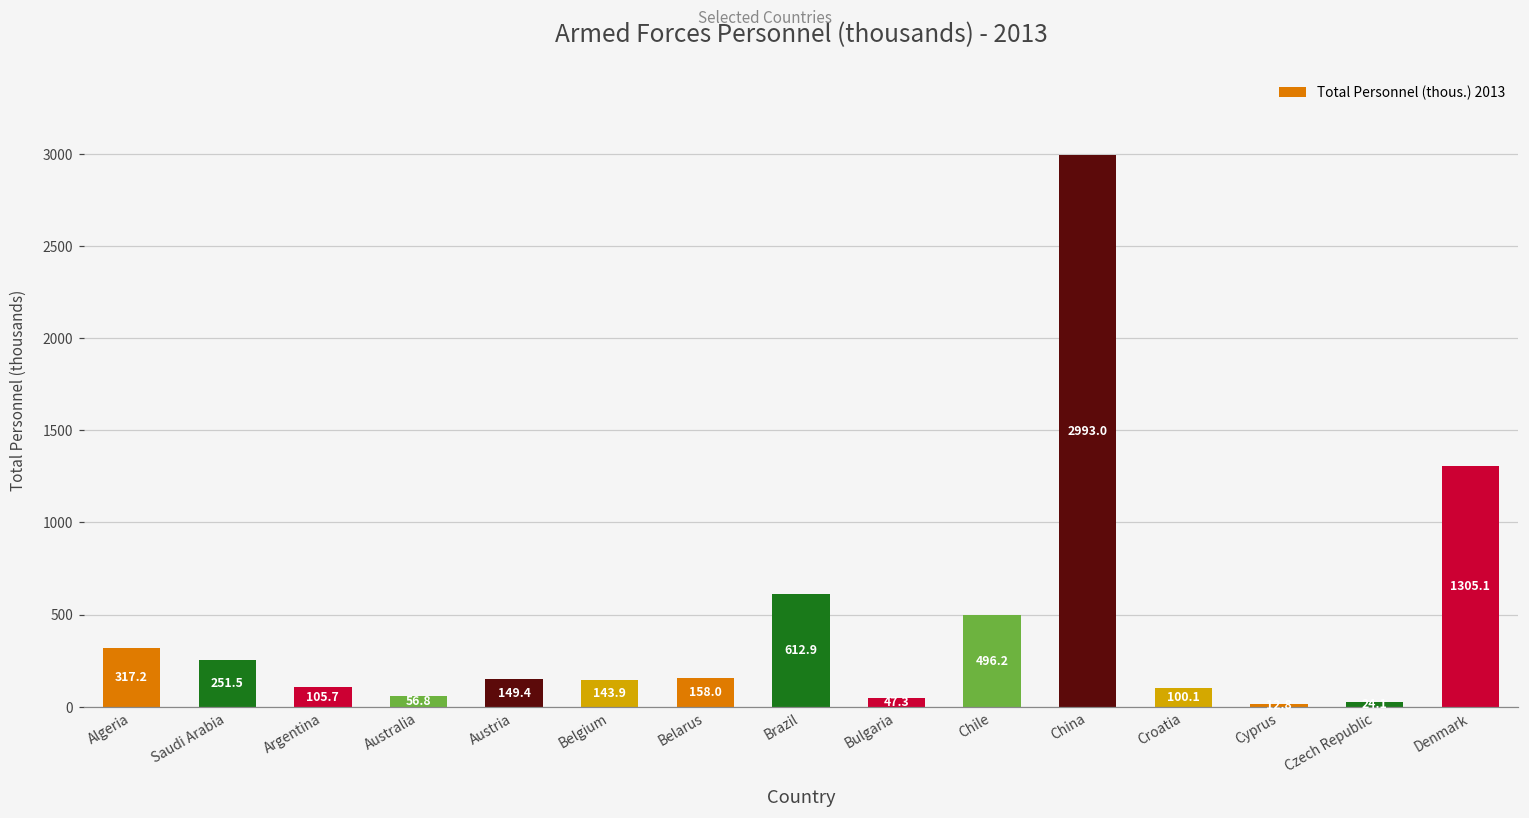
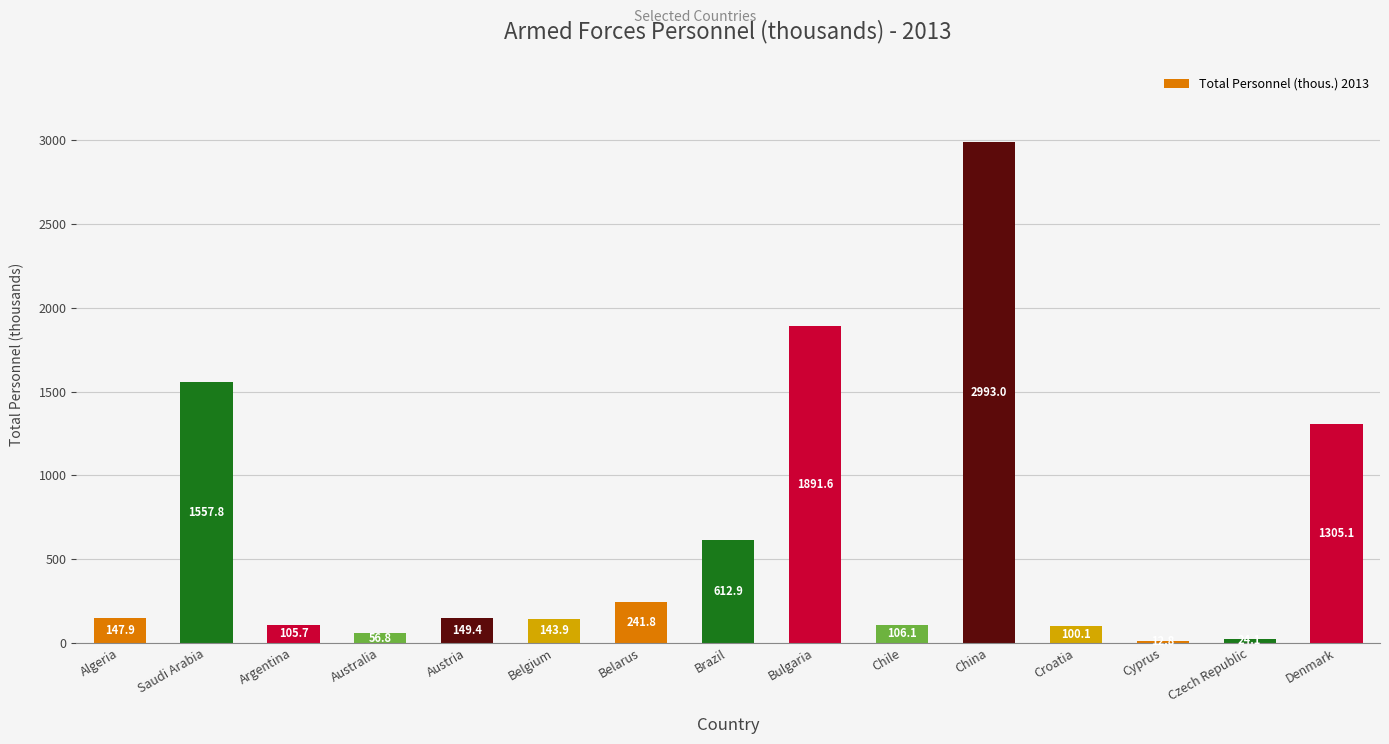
  {
-   "Algeria": 317.2,
-   "Saudi Arabia": 251.5,
+   "Algeria": 147.9,
+   "Saudi Arabia": 1557.8,
    "Argentina": 105.7,
    "Australia": 56.8,
    "Austria": 149.4,
    "Belgium": 143.9,
-   "Belarus": 158.0,
+   "Belarus": 241.8,
    "Brazil": 612.9,
-   "Bulgaria": 47.3,
-   "Chile": 496.2,
+   "Bulgaria": 1891.6,
+   "Chile": 106.1,
    "China": 2993.0,
    "Croatia": 100.1,
    "Denmark": 1305.1
  }
